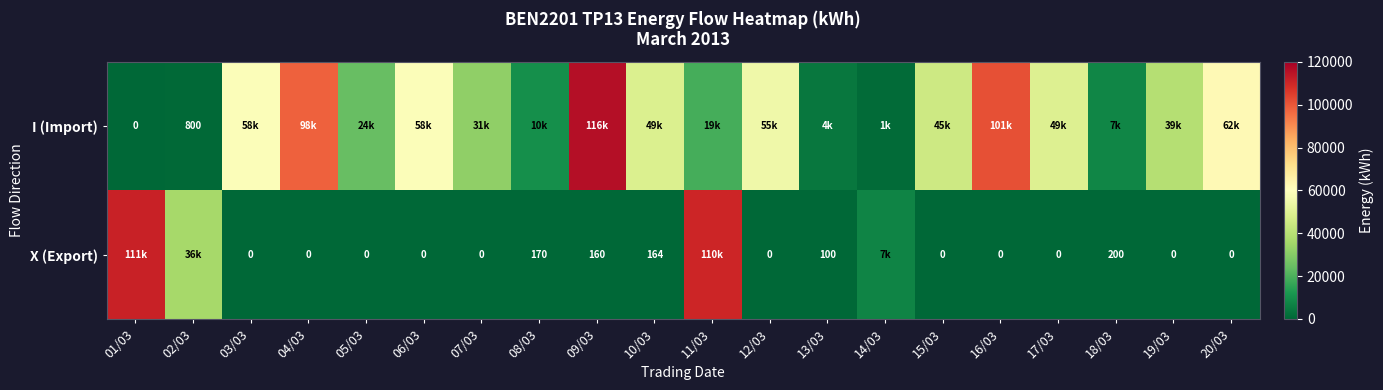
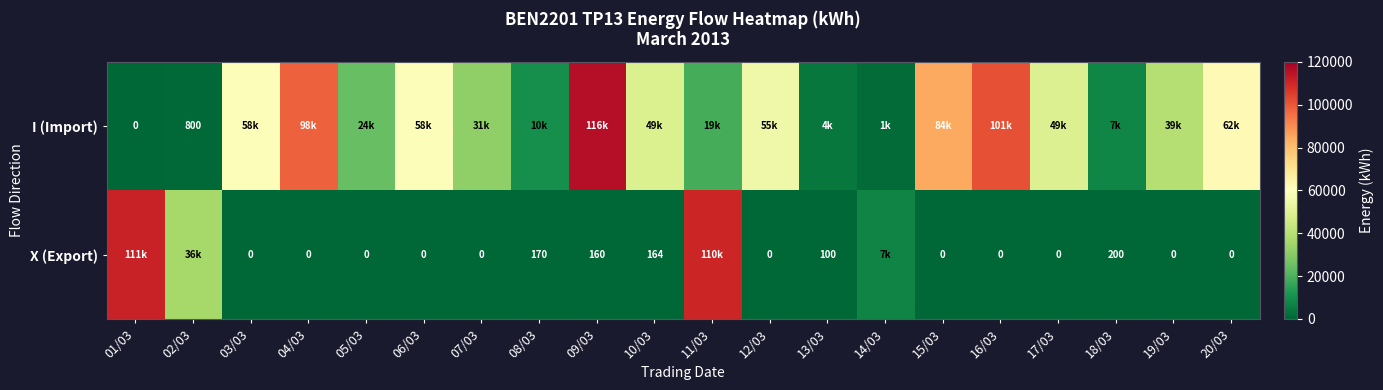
  {
    "I (Import)": {
      "01/03": "0",
      "02/03": "800",
      "03/03": "58k",
      "04/03": "98k",
      "05/03": "24k",
      "06/03": "58k",
      "07/03": "31k",
      "08/03": "10k",
      "09/03": "116k",
      "10/03": "49k",
      "11/03": "19k",
      "12/03": "55k",
      "13/03": "4k",
      "14/03": "1k",
-     "15/03": "45k",
+     "15/03": "84k",
      "16/03": "101k",
      "17/03": "49k",
      "18/03": "7k",
      "19/03": "39k",
      "20/03": "62k"
    },
    "X (Export)": {
      "01/03": "111k",
      "02/03": "36k",
      "03/03": "0",
      "04/03": "0",
      "05/03": "0",
      "06/03": "0",
      "07/03": "0",
      "08/03": "170",
      "09/03": "160",
      "10/03": "164",
      "11/03": "110k",
      "12/03": "0",
      "13/03": "100",
      "14/03": "7k",
      "15/03": "0",
      "16/03": "0",
      "17/03": "0",
      "18/03": "200",
      "19/03": "0",
      "20/03": "0"
    }
  }
